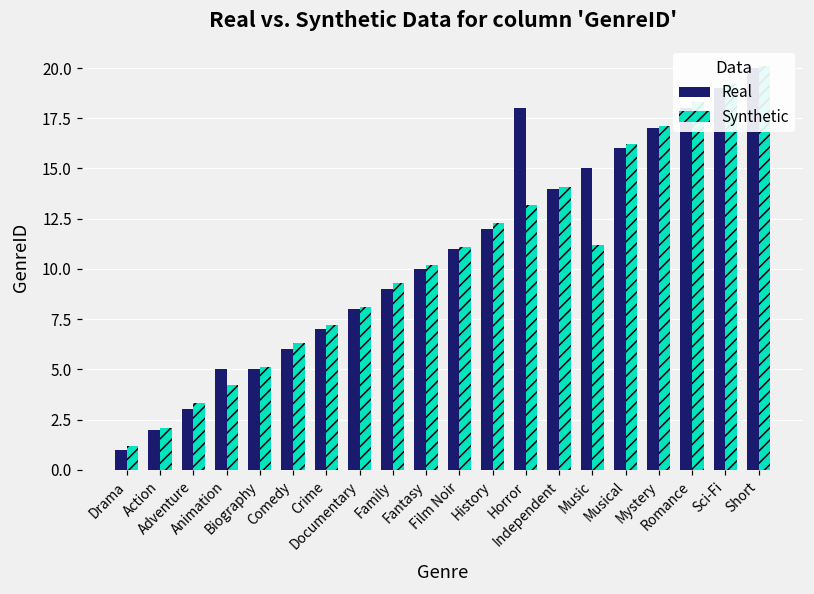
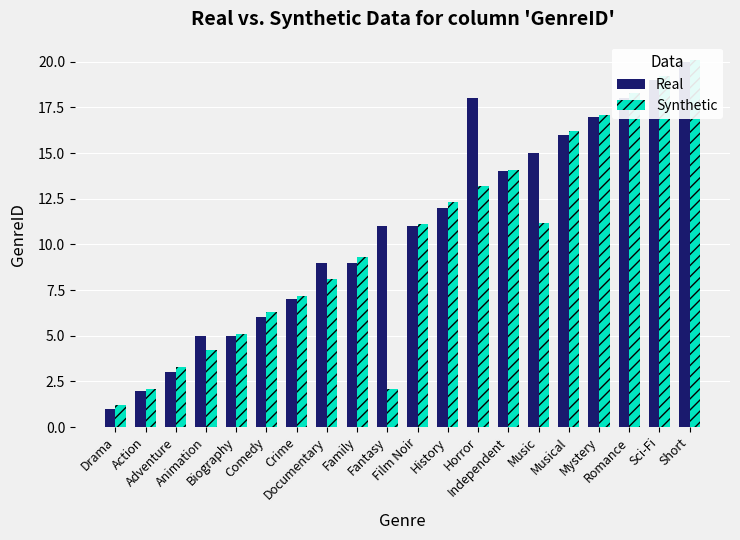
  {
    "Real": {
      "Drama": 1,
      "Action": 2,
      "Adventure": 3,
      "Animation": 5,
      "Biography": 5,
      "Comedy": 6,
      "Crime": 7,
-     "Documentary": 8,
+     "Documentary": 9,
      "Family": 9,
-     "Fantasy": 10,
+     "Fantasy": 11,
      "Film Noir": 11,
      "History": 12,
      "Horror": 18,
      "Independent": 14,
      "Music": 15,
      "Musical": 16,
      "Mystery": 17
    },
    "Synthetic": {
      "Drama": 1.2,
      "Action": 2.1,
      "Adventure": 3.3,
      "Animation": 4.2,
      "Biography": 5.1,
      "Comedy": 6.3,
      "Crime": 7.2,
      "Documentary": 8.1,
      "Family": 9.3,
-     "Fantasy": 10.2,
+     "Fantasy": 2.1,
      "Film Noir": 11.1,
      "History": 12.3,
      "Horror": 13.2,
      "Independent": 14.1,
      "Music": 11.2,
      "Musical": 16.2,
      "Mystery": 17.1
    }
  }
